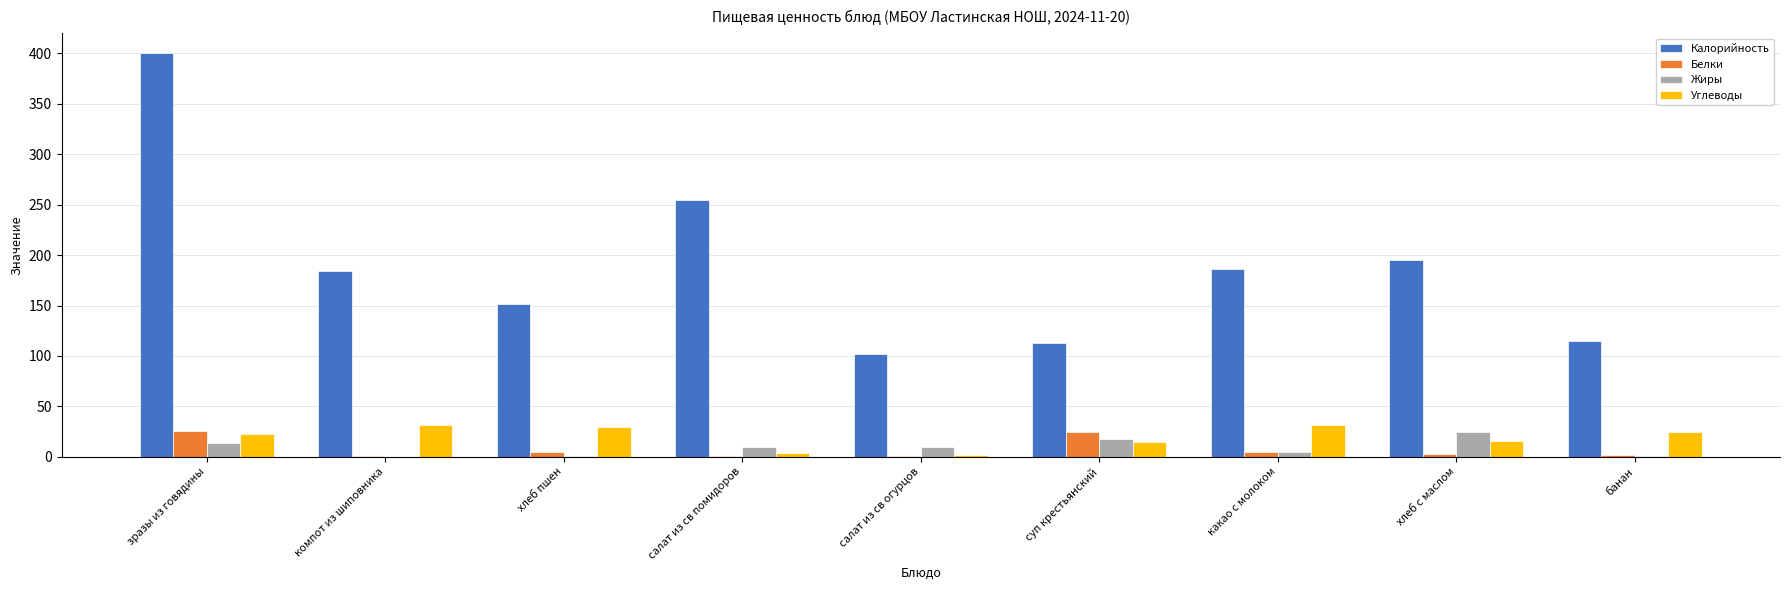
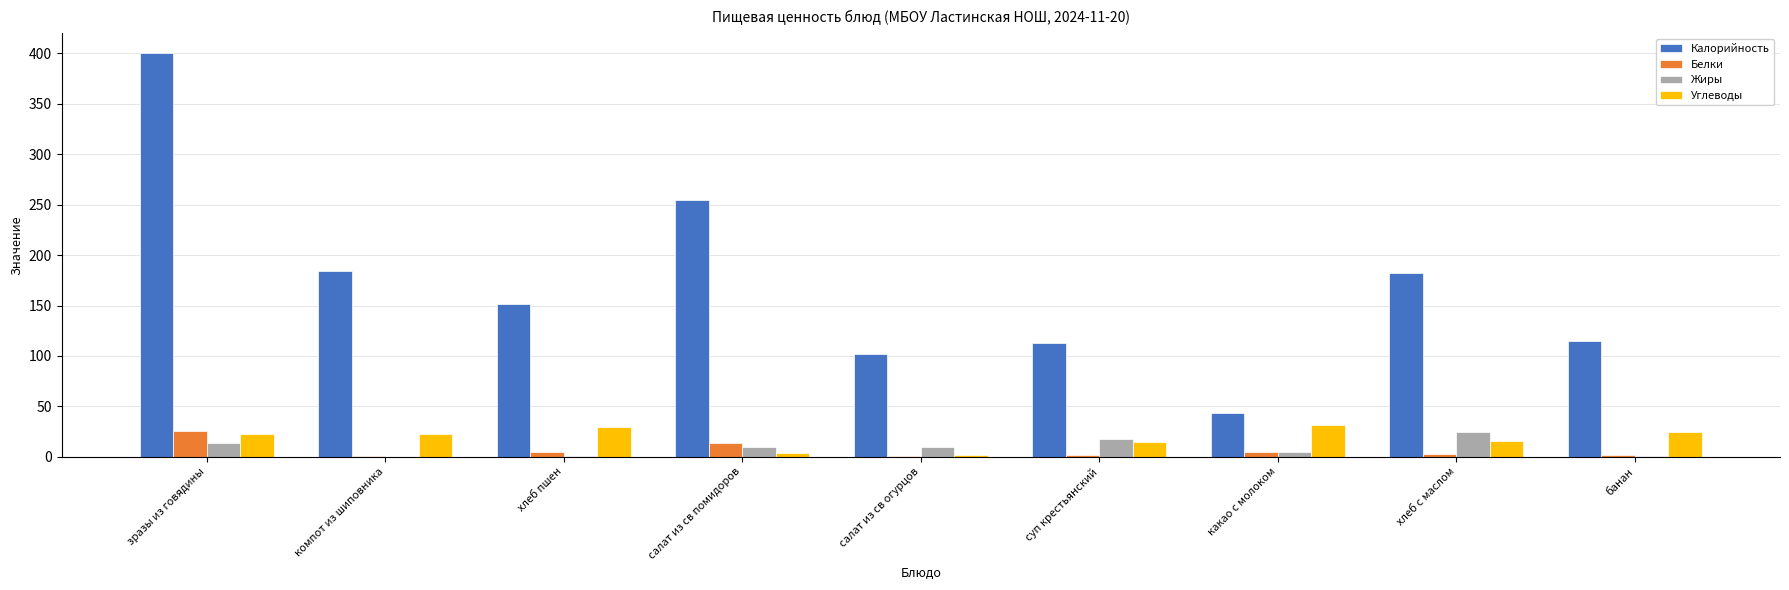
  {
    "Калорийность": {
      "зразы из говядины": 400,
      "компот из шиповника": 184,
      "хлеб пшен": 152,
      "салат из св помидоров": 255,
      "салат из св огурцов": 102,
      "суп крестьянский": 113,
-     "какао с молоком": 186,
-     "хлеб с маслом": 196,
+     "какао с молоком": 43,
+     "хлеб с маслом": 182,
      "банан": 115
    },
    "Белки": {
      "зразы из говядины": 26,
      "хлеб пшен": 5,
-     "салат из св помидоров": 1,
-     "суп крестьянский": 24,
+     "салат из св помидоров": 14,
+     "суп крестьянский": 2,
      "какао с молоком": 5
    },
    "Жиры": {
      "зразы из говядины": 13,
      "компот из шиповника": 0,
      "салат из св помидоров": 10,
      "салат из св огурцов": 10,
      "суп крестьянский": 18,
      "какао с молоком": 4,
      "хлеб с маслом": 25
    },
    "Углеводы": {
      "зразы из говядины": 23,
-     "компот из шиповника": 32,
+     "компот из шиповника": 23,
      "хлеб пшен": 30,
      "салат из св помидоров": 4,
      "суп крестьянский": 15,
      "какао с молоком": 32,
      "хлеб с маслом": 16,
      "банан": 25
    }
  }
